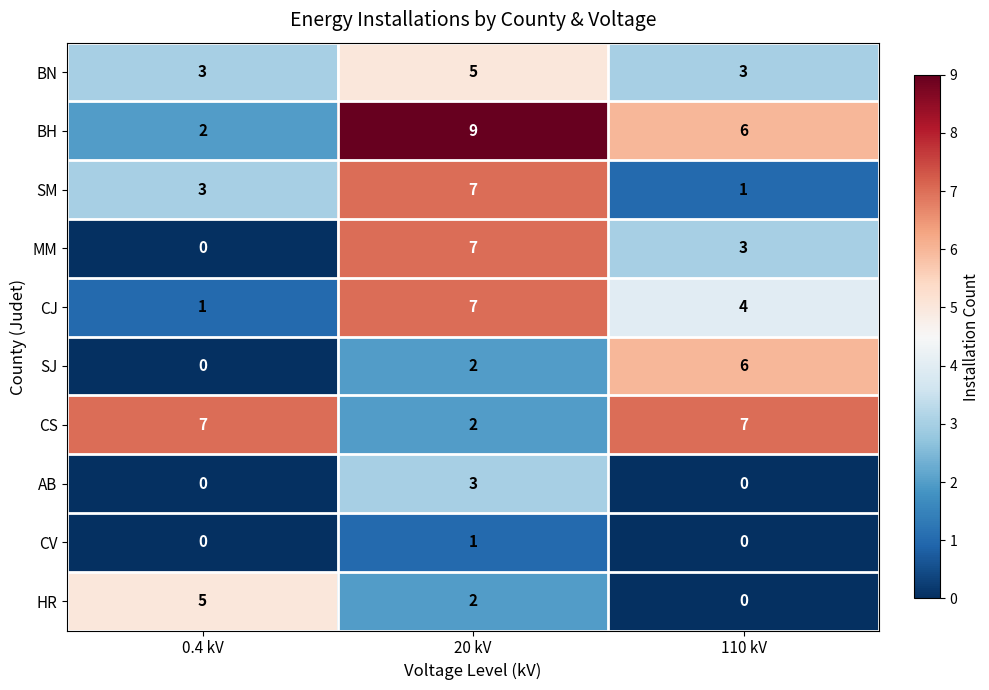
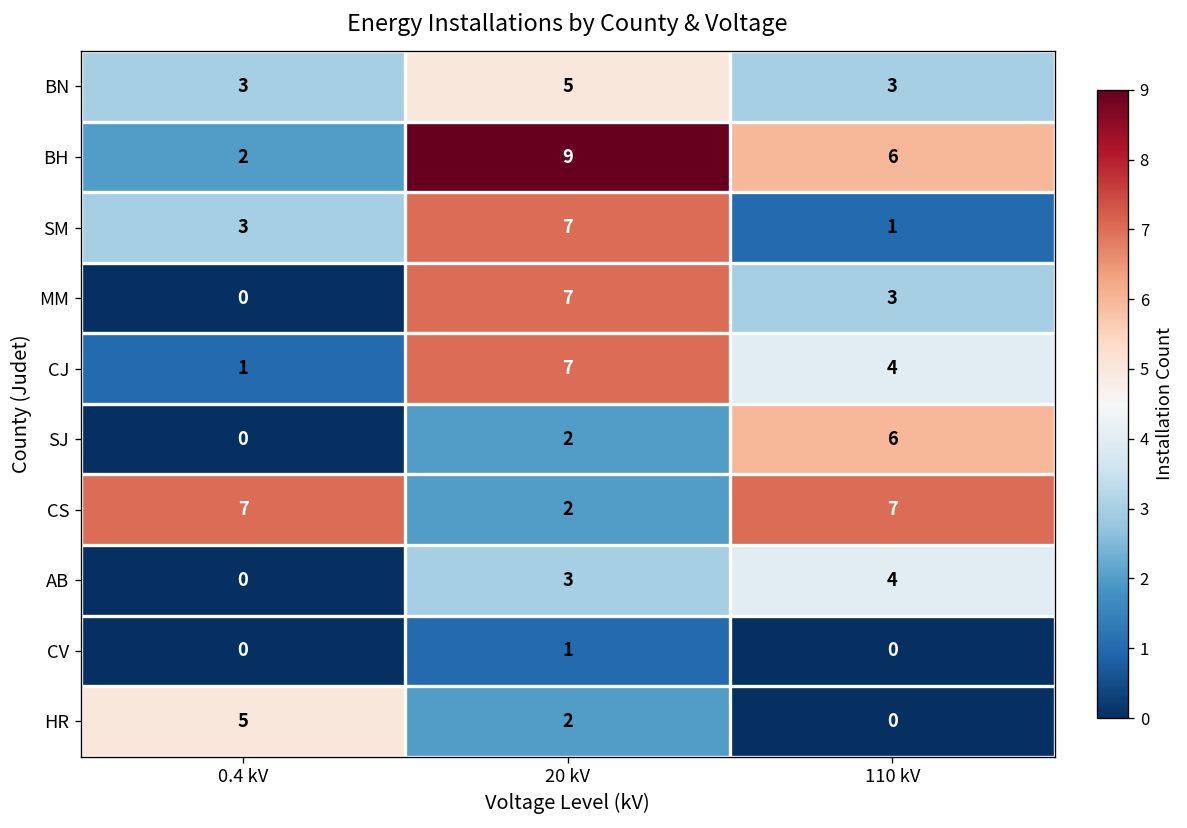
  {
    "BN": {
      "0.4 kV": 3,
      "20 kV": 5,
      "110 kV": 3
    },
    "BH": {
      "0.4 kV": 2,
      "20 kV": 9,
      "110 kV": 6
    },
    "SM": {
      "0.4 kV": 3,
      "20 kV": 7,
      "110 kV": 1
    },
    "MM": {
      "0.4 kV": 0,
      "20 kV": 7,
      "110 kV": 3
    },
    "CJ": {
      "0.4 kV": 1,
      "20 kV": 7,
      "110 kV": 4
    },
    "SJ": {
      "0.4 kV": 0,
      "20 kV": 2,
      "110 kV": 6
    },
    "CS": {
      "0.4 kV": 7,
      "20 kV": 2,
      "110 kV": 7
    },
    "AB": {
      "0.4 kV": 0,
      "20 kV": 3,
-     "110 kV": 0
+     "110 kV": 4
    },
    "CV": {
      "0.4 kV": 0,
      "20 kV": 1,
      "110 kV": 0
    },
    "HR": {
      "0.4 kV": 5,
      "20 kV": 2,
      "110 kV": 0
    }
  }
